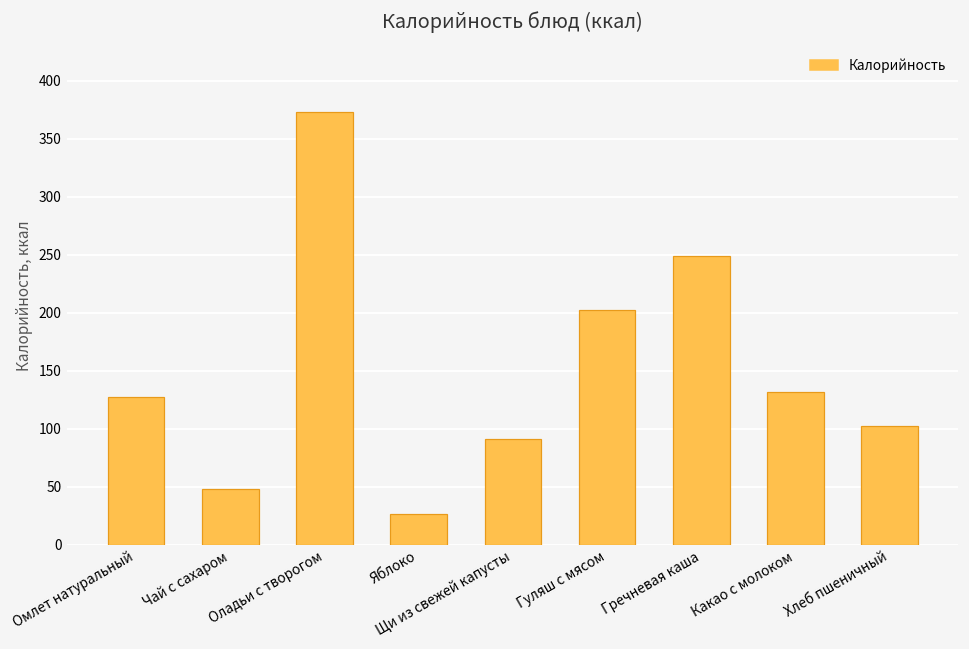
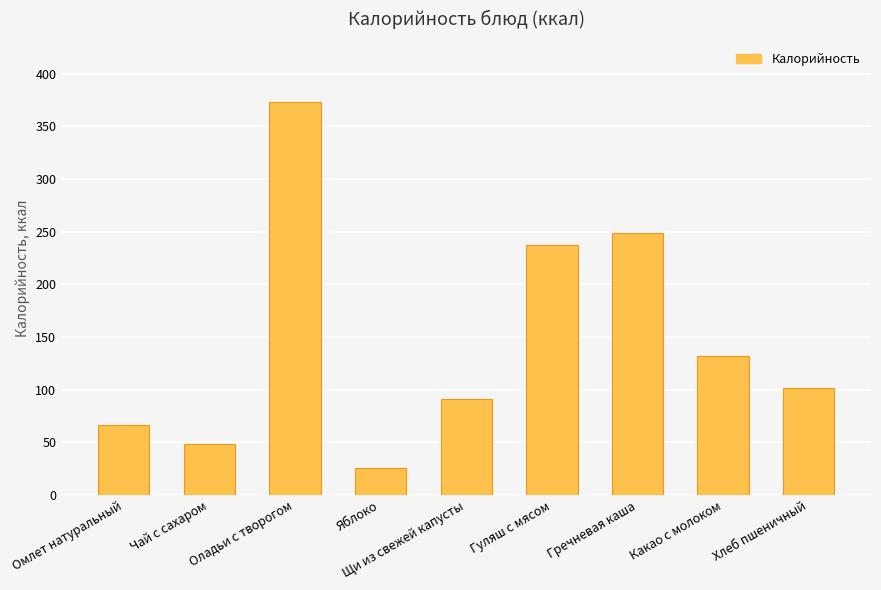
  {
-   "Омлет натуральный": 127,
+   "Омлет натуральный": 67,
    "Чай с сахаром": 48,
    "Оладьи с творогом": 373,
    "Яблоко": 26,
    "Щи из свежей капусты": 91,
-   "Гуляш с мясом": 203,
+   "Гуляш с мясом": 238,
    "Гречневая каша": 249,
    "Какао с молоком": 132,
    "Хлеб пшеничный": 102
  }
